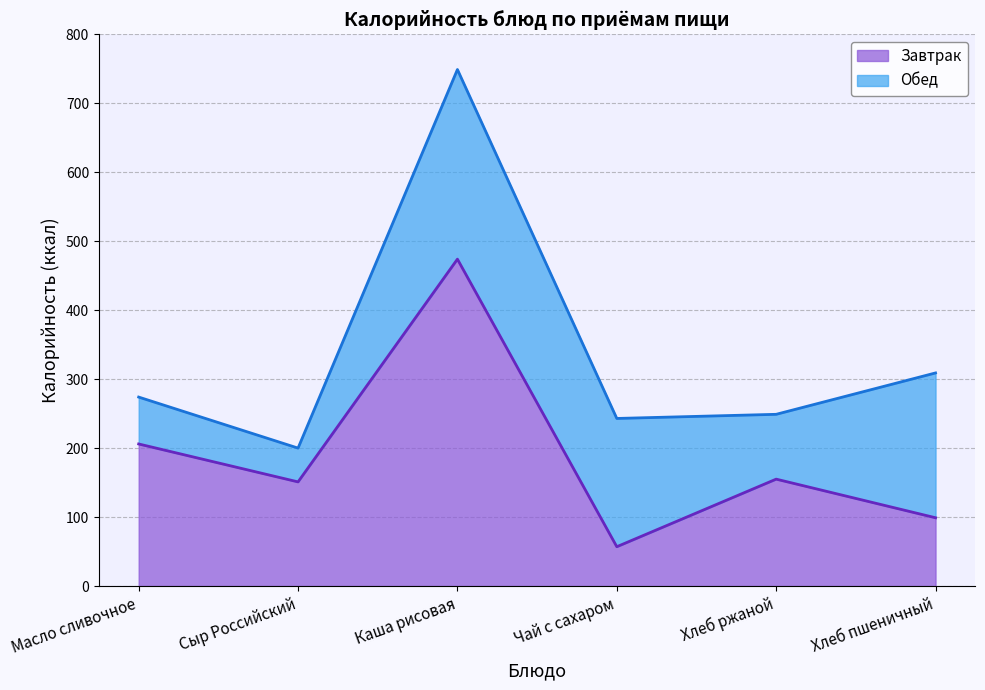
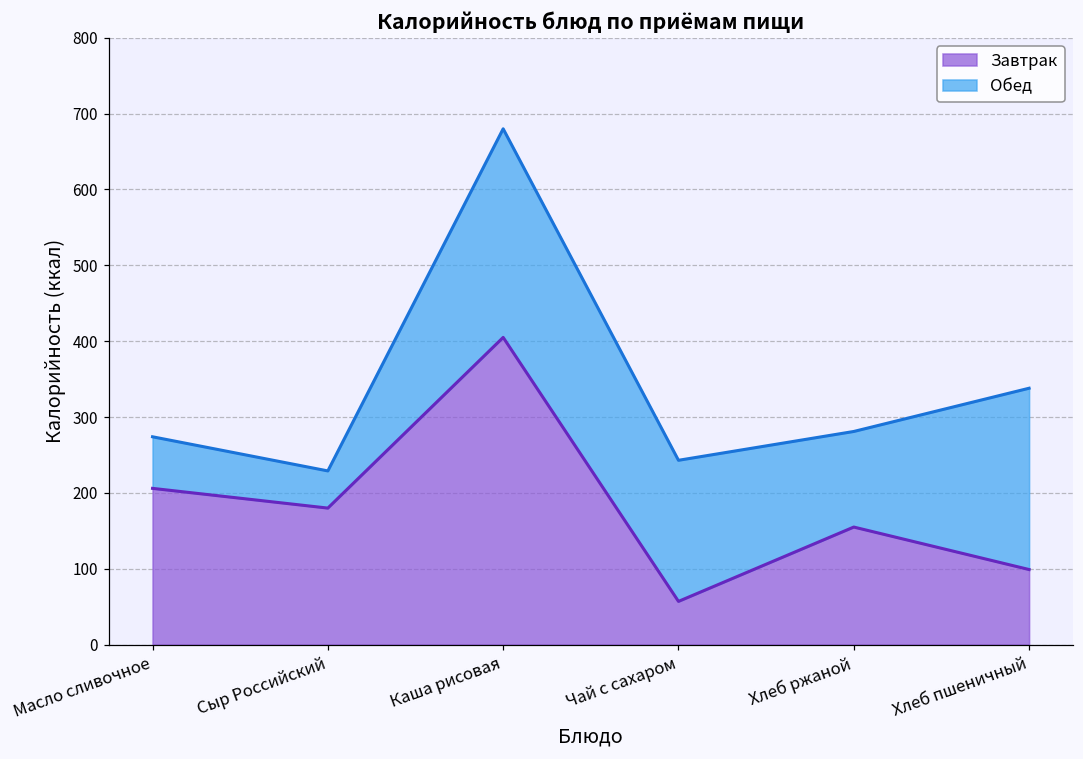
  {
    "Завтрак": {
      "Масло сливочное": 210,
-     "Сыр Российский": 150,
-     "Каша рисовая": 470,
+     "Сыр Российский": 180,
+     "Каша рисовая": 410,
      "Чай с сахаром": 60,
      "Хлеб ржаной": 160,
      "Хлеб пшеничный": 100
    },
    "Обед": {
      "Масло сливочное": 70,
      "Сыр Российский": 50,
      "Каша рисовая": 280,
      "Чай с сахаром": 190,
-     "Хлеб ржаной": 90,
-     "Хлеб пшеничный": 210
+     "Хлеб ржаной": 130,
+     "Хлеб пшеничный": 240
    }
  }
